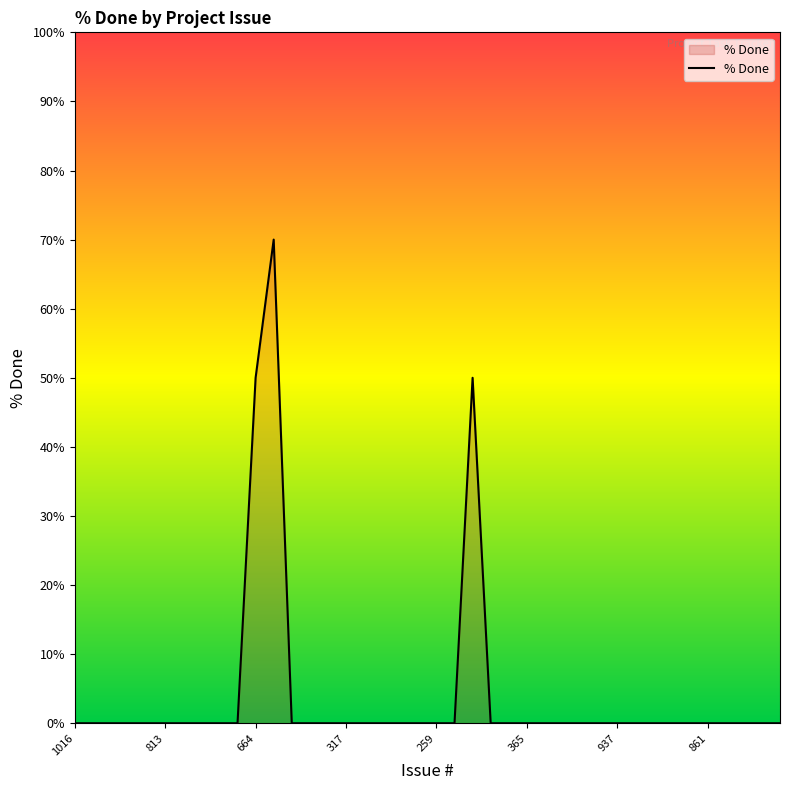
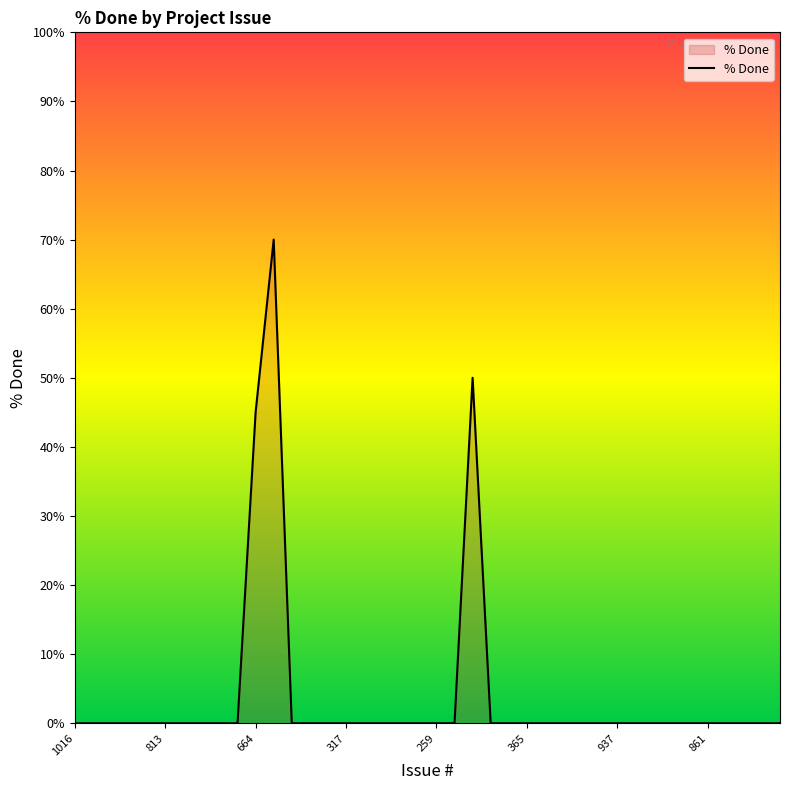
  {
    "1016": "0%",
    "813": "0%",
-   "664": "50%",
+   "664": "45%",
    "317": "0%",
    "259": "0%",
    "365": "0%",
    "937": "0%",
    "861": "0%"
  }
